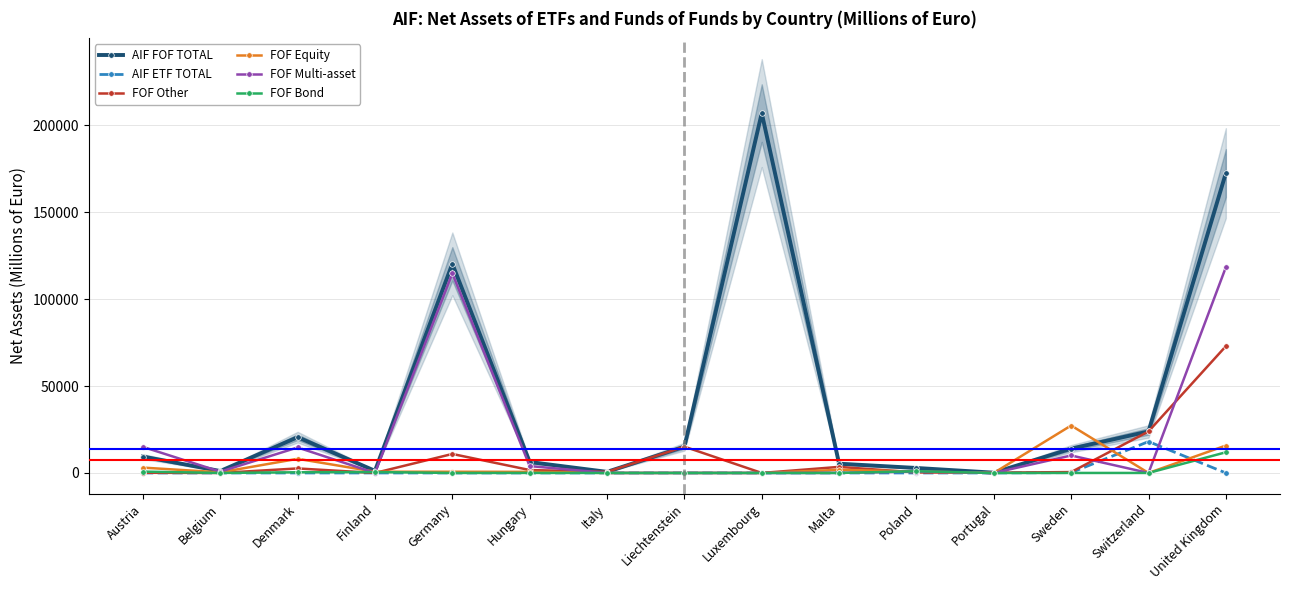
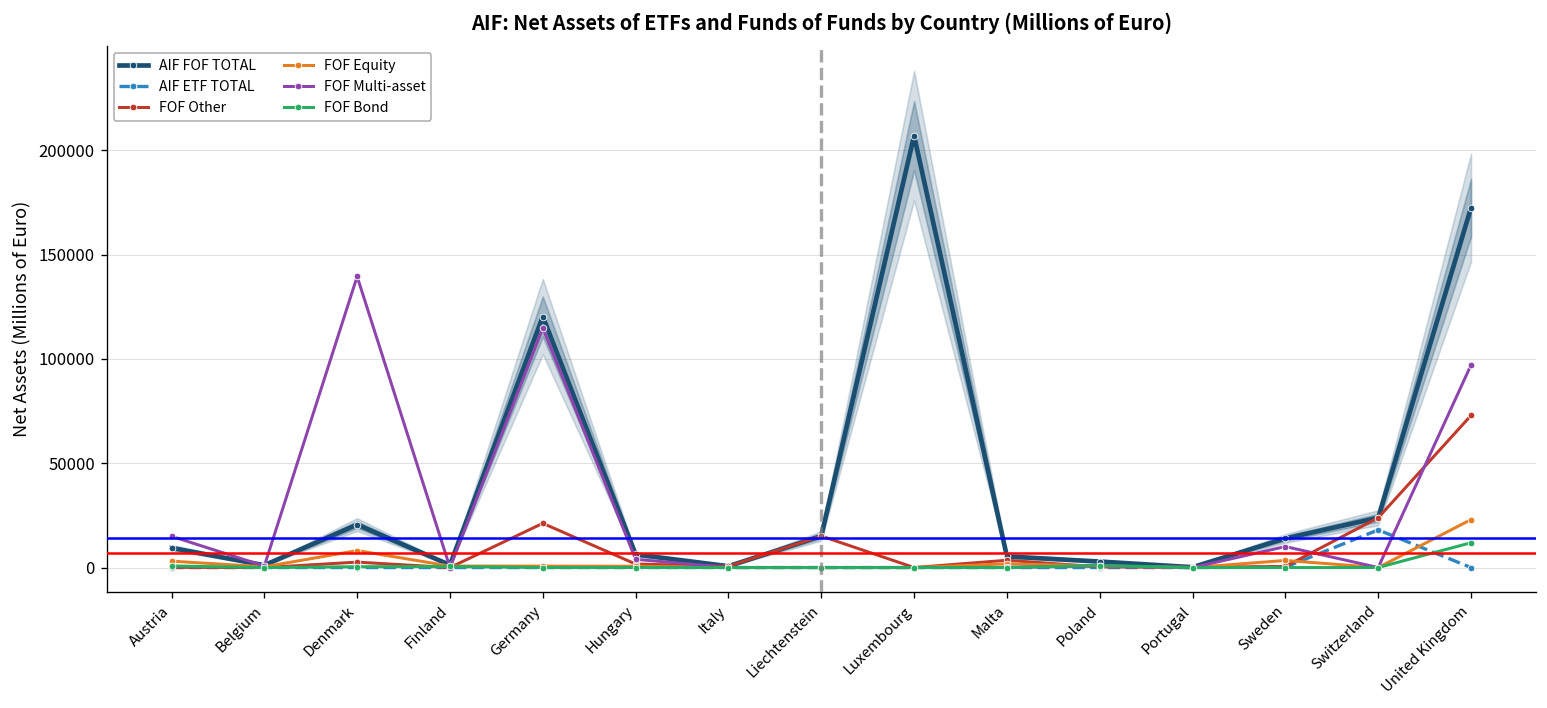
  {
    "AIF ETF TOTAL": {
      "Switzerland": 18000,
      "United Kingdom": 0
    },
    "FOF Other": {
      "Denmark": 3000,
-     "Germany": 11000,
+     "Germany": 21000,
      "Malta": 3000,
      "United Kingdom": 73000
    },
    "FOF Equity": {
      "Austria": 3000,
      "Denmark": 8000,
      "Malta": 2000,
-     "Sweden": 27000,
-     "United Kingdom": 16000
+     "Sweden": 3000,
+     "United Kingdom": 23000
    },
    "FOF Multi-asset": {
      "Austria": 15000,
-     "Denmark": 15000,
+     "Denmark": 139000,
      "Germany": 115000,
      "Hungary": 4000,
      "Sweden": 10000,
-     "United Kingdom": 118000
+     "United Kingdom": 97000
    },
    "FOF Bond": {
      "United Kingdom": 12000
    }
  }
